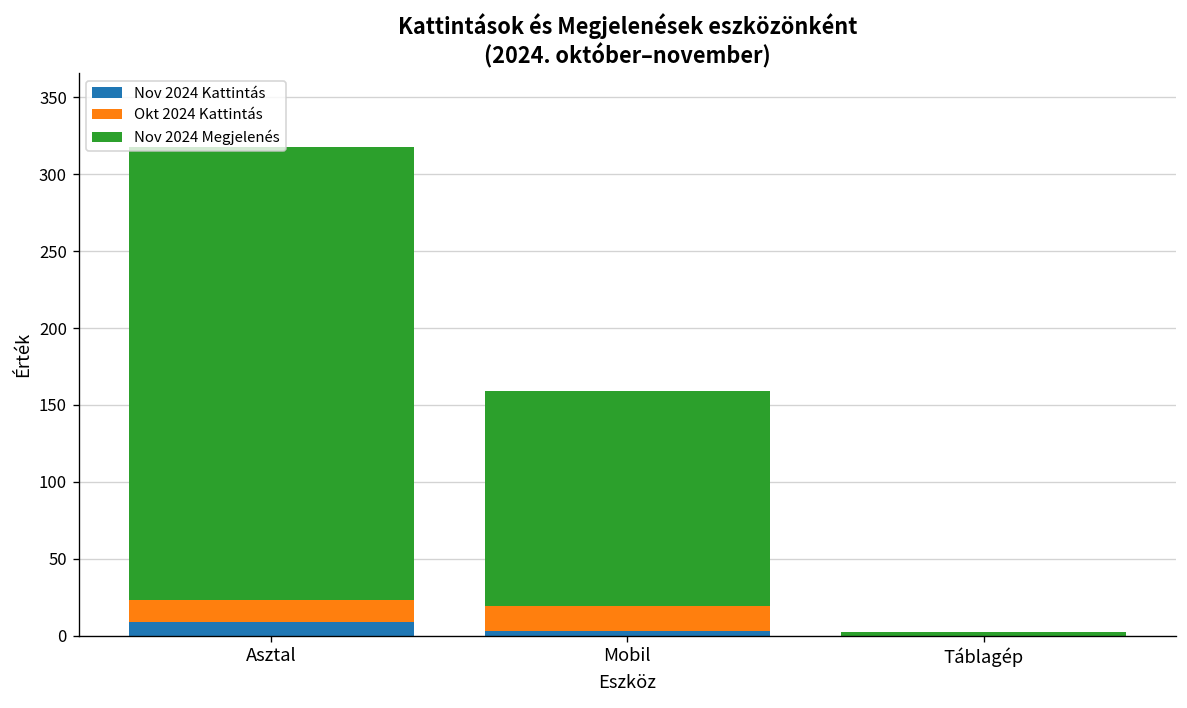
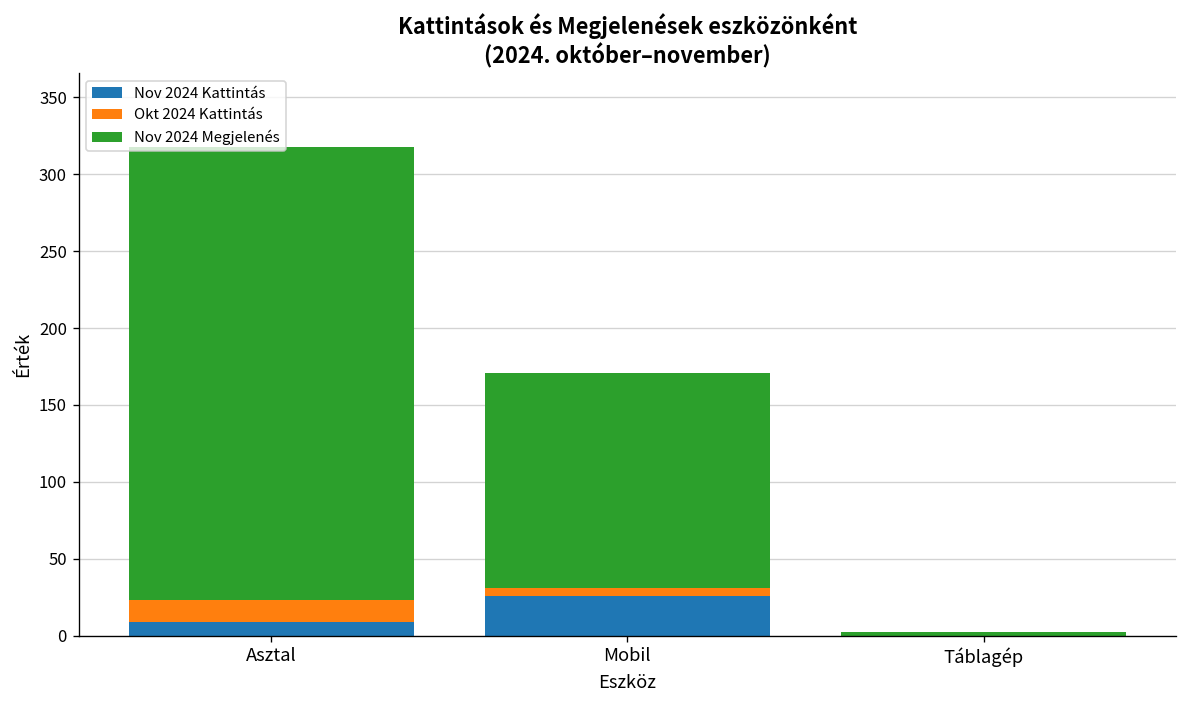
  {
    "Nov 2024 Kattintás": {
      "Asztal": 9,
-     "Mobil": 3,
+     "Mobil": 26,
      "Táblagép": 0
    },
    "Okt 2024 Kattintás": {
      "Asztal": 14,
-     "Mobil": 16,
+     "Mobil": 5,
      "Táblagép": 0
    },
    "Nov 2024 Megjelenés": {
      "Mobil": 140,
      "Táblagép": 2
    }
  }
